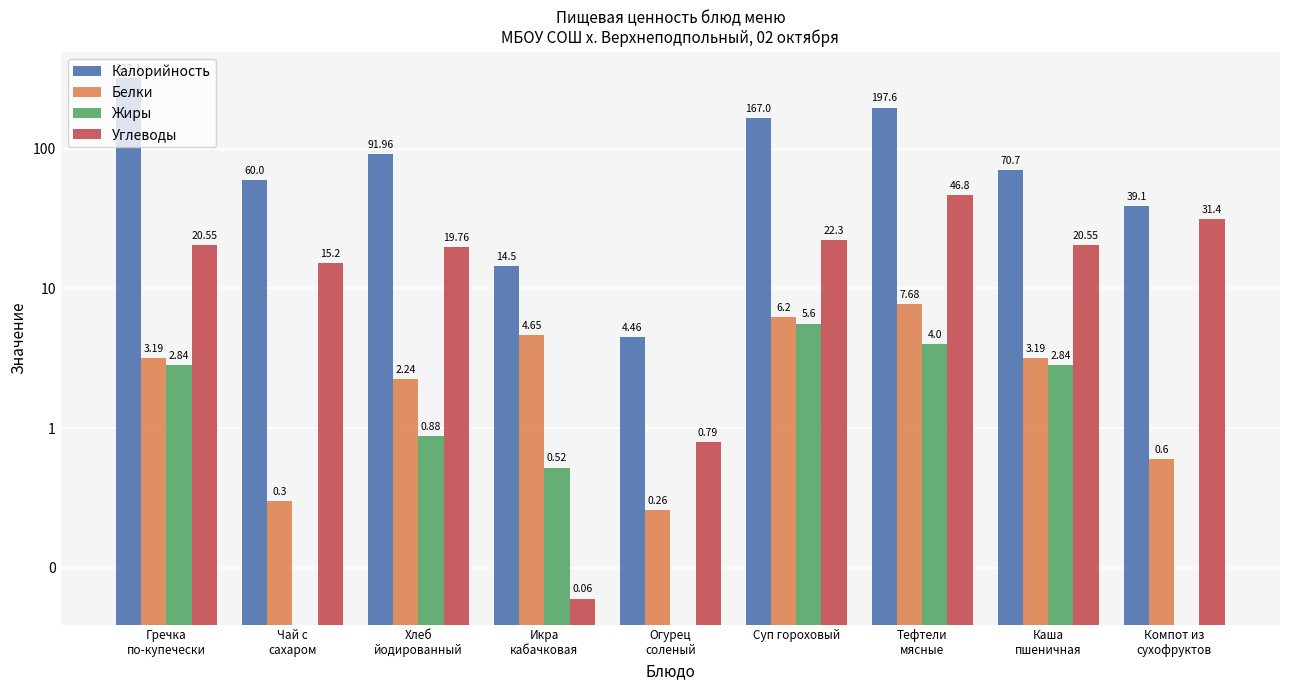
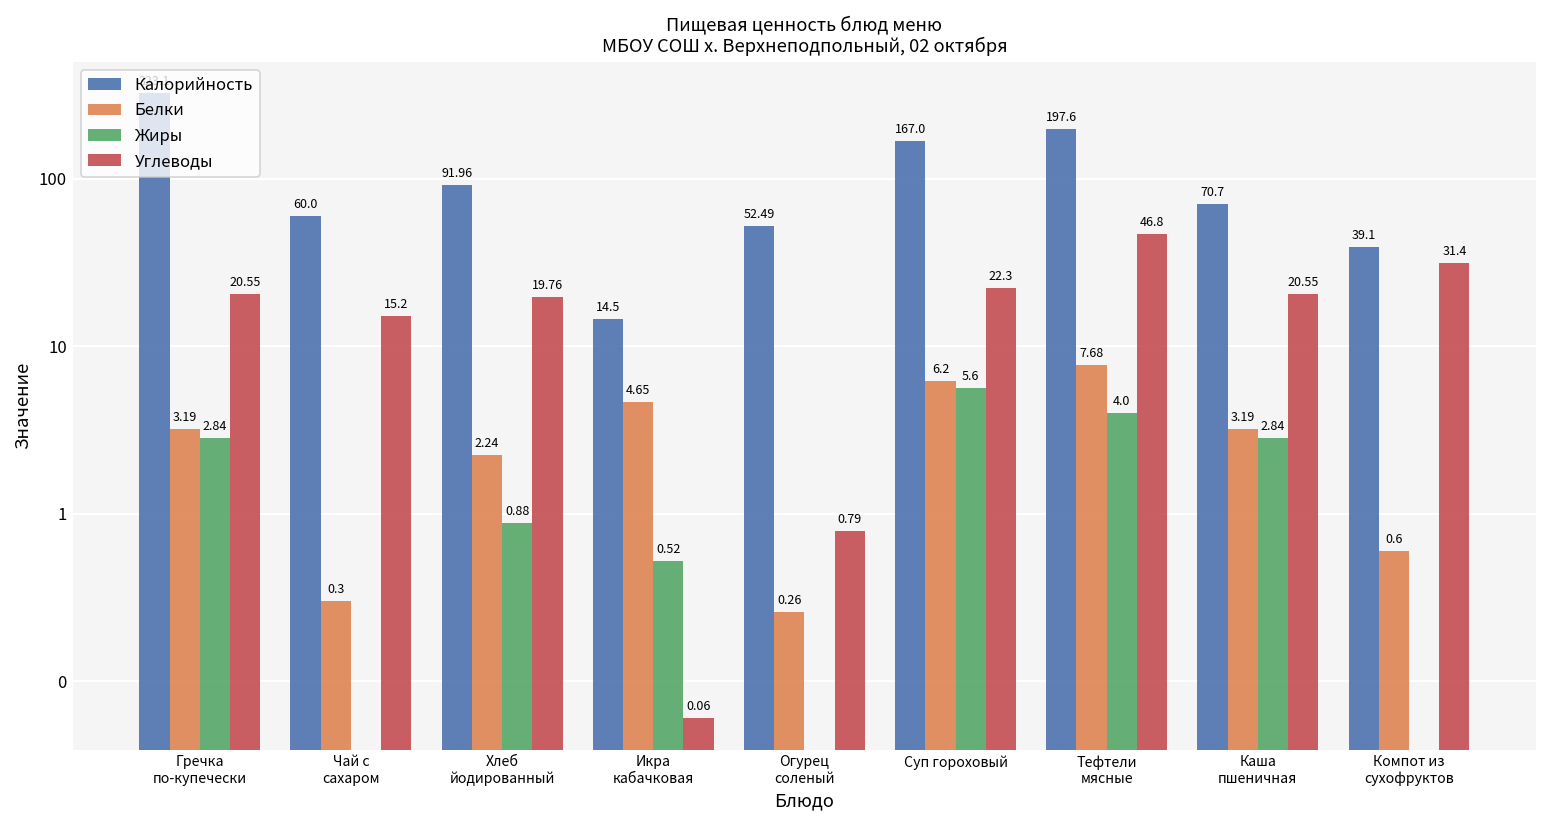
  {
    "Калорийность": {
      "Чай с сахаром": 60.0,
      "Хлеб йодированный": 91.96,
      "Икра кабачковая": 14.5,
-     "Огурец соленый": 4.46,
+     "Огурец соленый": 52.49,
      "Суп гороховый": 167.0,
      "Тефтели мясные": 197.6,
      "Каша пшеничная": 70.7,
      "Компот из сухофруктов": 39.1
    },
    "Жиры": {
      "Гречка по-купечески": 2.84,
      "Хлеб йодированный": 0.88,
      "Икра кабачковая": 0.52,
      "Суп гороховый": 5.6,
      "Тефтели мясные": 4.0,
      "Каша пшеничная": 2.84
    }
  }
